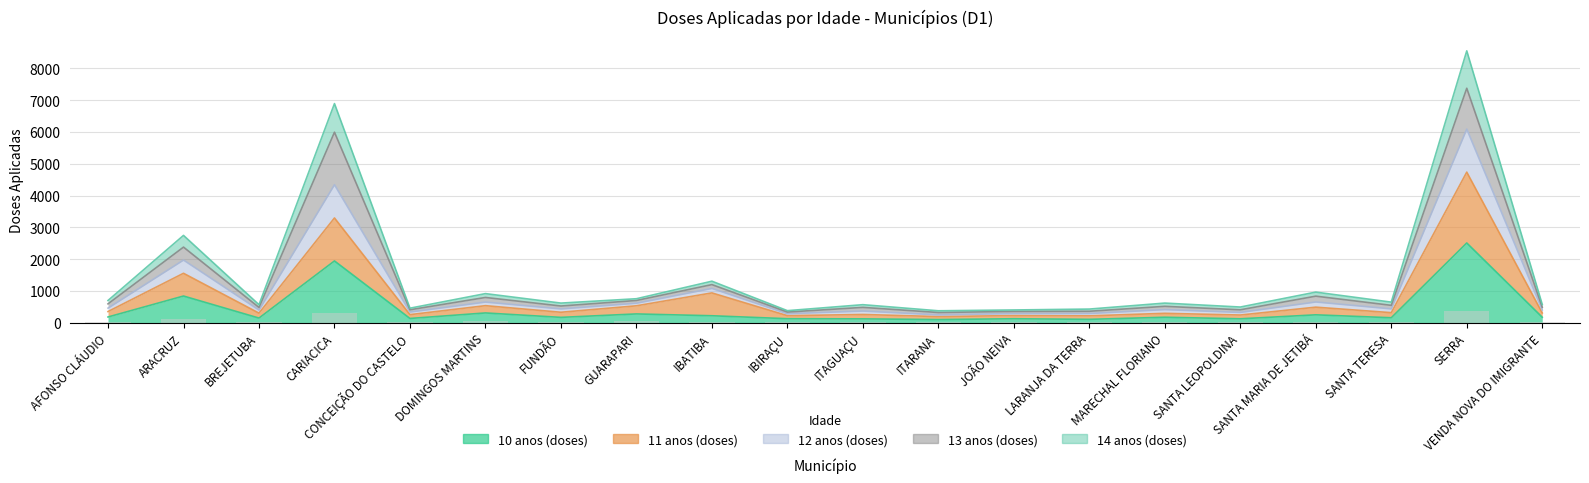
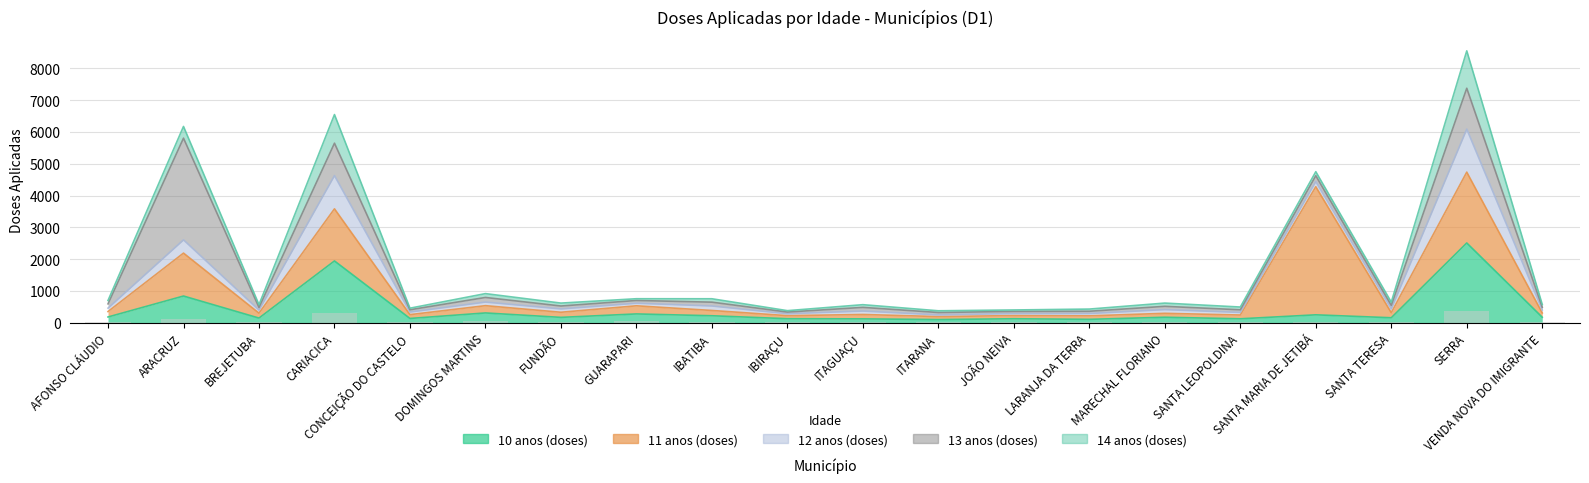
  {
    "11 anos (doses)": {
      "AFONSO CLÁUDIO": 200,
-     "ARACRUZ": 700,
+     "ARACRUZ": 1300,
      "BREJETUBA": 200,
-     "CARIACICA": 1400,
+     "CARIACICA": 1600,
      "CONCEIÇÃO DO CASTELO": 100,
      "DOMINGOS MARTINS": 200,
      "FUNDÃO": 200,
-     "IBATIBA": 700,
+     "IBATIBA": 200,
      "ITAGUAÇU": 100,
      "MARECHAL FLORIANO": 100,
      "SANTA LEOPOLDINA": 100,
-     "SANTA MARIA DE JETIBÁ": 200,
+     "SANTA MARIA DE JETIBÁ": 4000,
      "SANTA TERESA": 200,
      "SERRA": 2200,
      "VENDA NOVA DO IMIGRANTE": 100
    },
    "13 anos (doses)": {
      "AFONSO CLÁUDIO": 100,
-     "ARACRUZ": 400,
+     "ARACRUZ": 3200,
      "BREJETUBA": 100,
-     "CARIACICA": 1700,
+     "CARIACICA": 1000,
      "DOMINGOS MARTINS": 100,
      "FUNDÃO": 100,
      "IBATIBA": 100,
      "ITAGUAÇU": 100,
      "MARECHAL FLORIANO": 100,
      "SANTA LEOPOLDINA": 100,
      "SANTA MARIA DE JETIBÁ": 200,
      "SANTA TERESA": 100,
      "SERRA": 1300,
      "VENDA NOVA DO IMIGRANTE": 100
    }
  }
